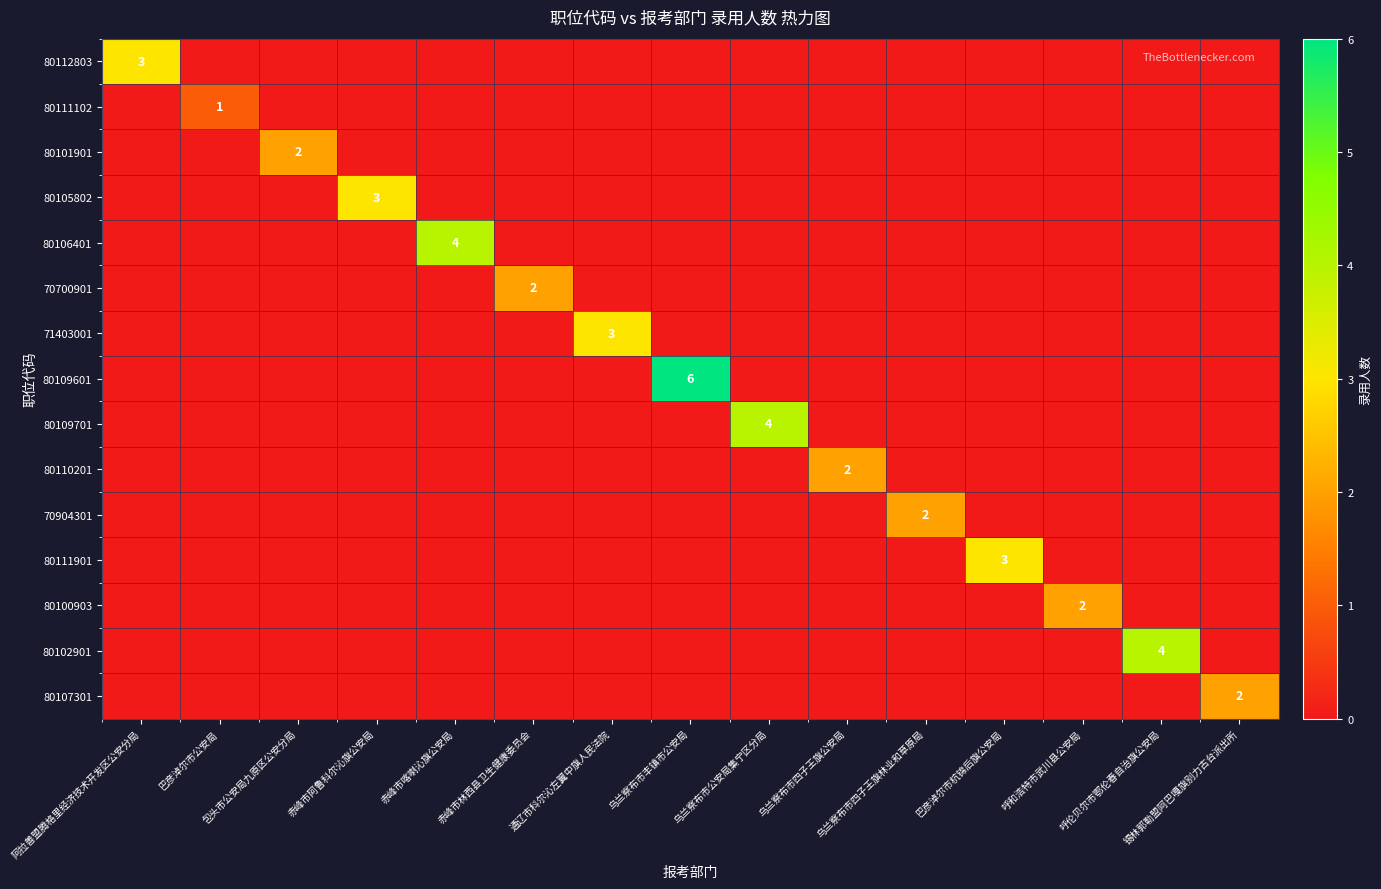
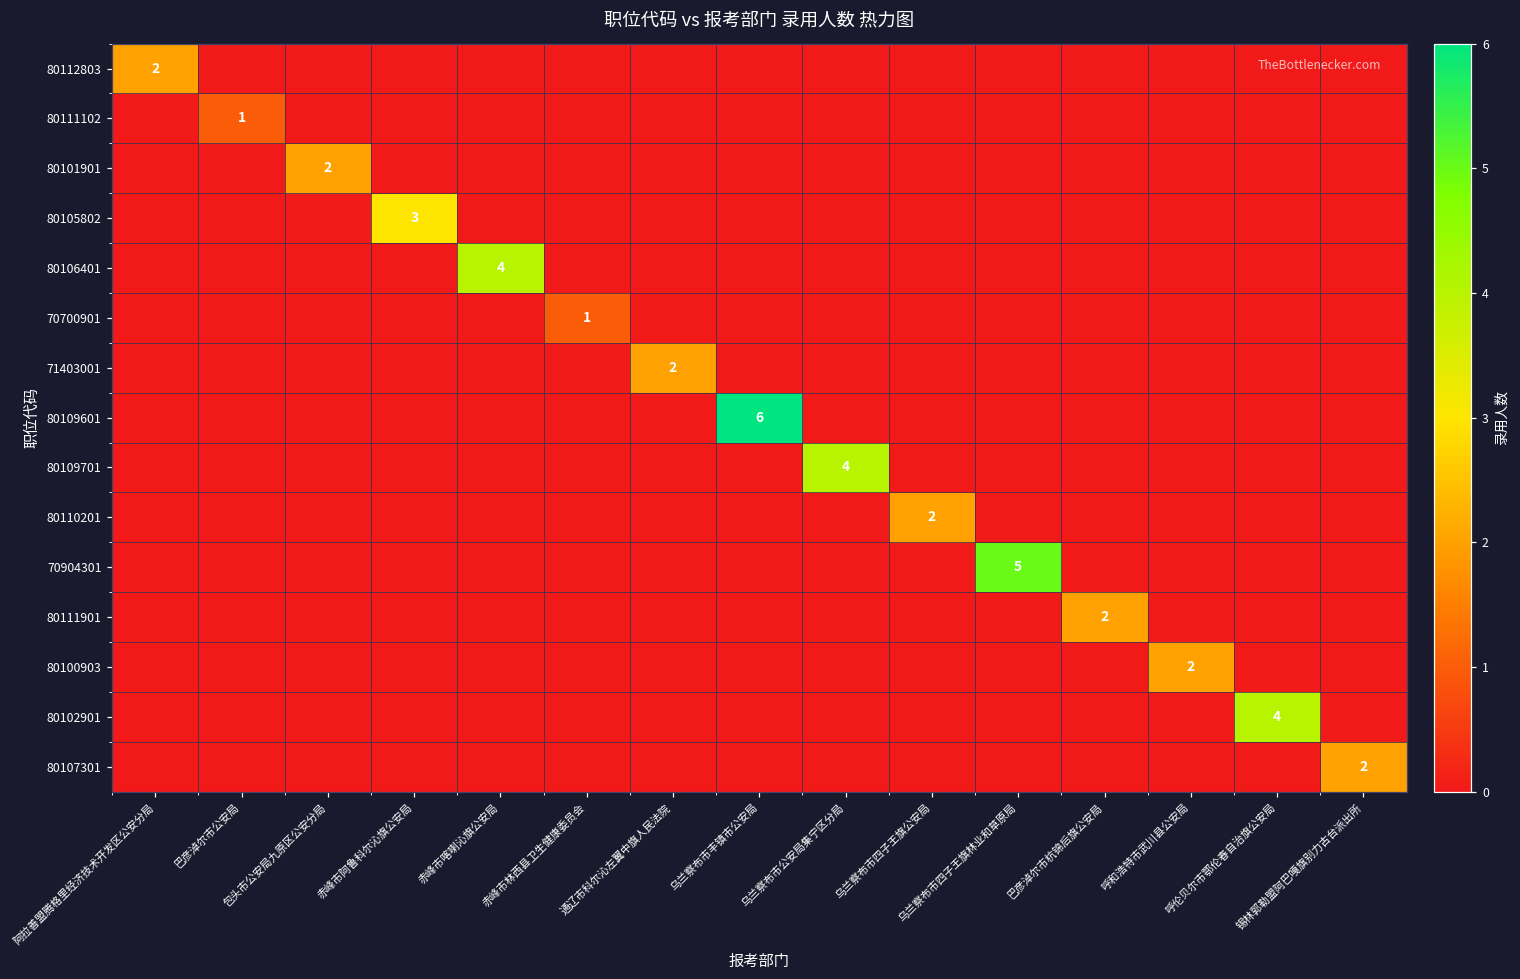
  {
    "80112803": {
-     "阿拉善盟腾格里经济技术开发区公安分局": 3
+     "阿拉善盟腾格里经济技术开发区公安分局": 2
    },
    "80111102": {
      "巴彦淖尔市公安局": 1
    },
    "80101901": {
      "包头市公安局九原区公安分局": 2
    },
    "80105802": {
      "赤峰市阿鲁科尔沁旗公安局": 3
    },
    "80106401": {
      "赤峰市喀喇沁旗公安局": 4
    },
    "70700901": {
-     "赤峰市林西县卫生健康委员会": 2
+     "赤峰市林西县卫生健康委员会": 1
    },
    "71403001": {
-     "通辽市科尔沁左翼中旗人民法院": 3
+     "通辽市科尔沁左翼中旗人民法院": 2
    },
    "80109601": {
      "乌兰察布市丰镇市公安局": 6
    },
    "80109701": {
      "乌兰察布市公安局集宁区分局": 4
    },
    "80110201": {
      "乌兰察布市四子王旗公安局": 2
    },
    "70904301": {
-     "乌兰察布市四子王旗林业和草原局": 2
+     "乌兰察布市四子王旗林业和草原局": 5
    },
    "80111901": {
-     "巴彦淖尔市杭锦后旗公安局": 3
+     "巴彦淖尔市杭锦后旗公安局": 2
    },
    "80100903": {
      "呼和浩特市武川县公安局": 2
    },
    "80102901": {
      "呼伦贝尔市鄂伦春自治旗公安局": 4
    },
    "80107301": {
      "锡林郭勒盟阿巴嘎旗别力古台派出所": 2
    }
  }
